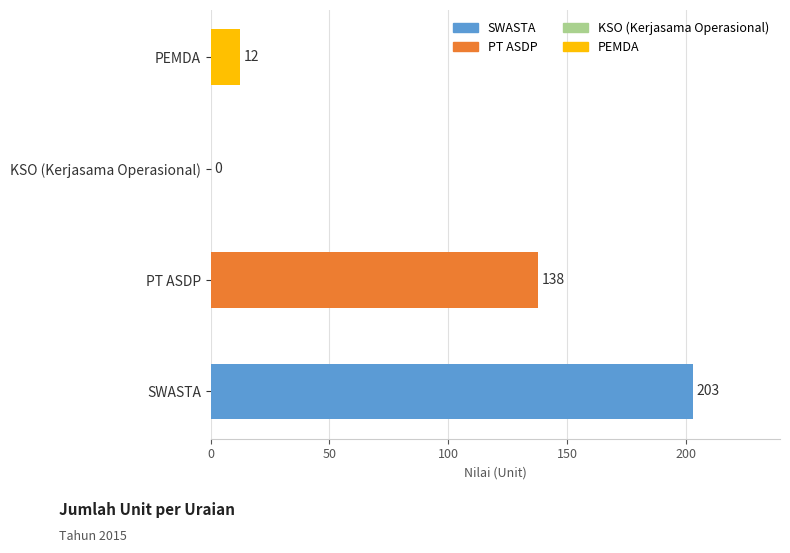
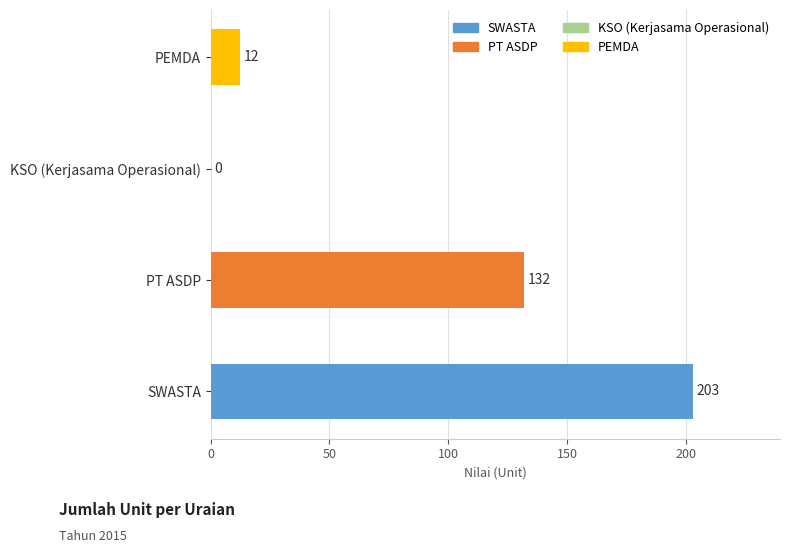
  {
    "PEMDA": 12,
    "KSO (Kerjasama Operasional)": 0,
-   "PT ASDP": 138,
+   "PT ASDP": 132,
    "SWASTA": 203
  }
